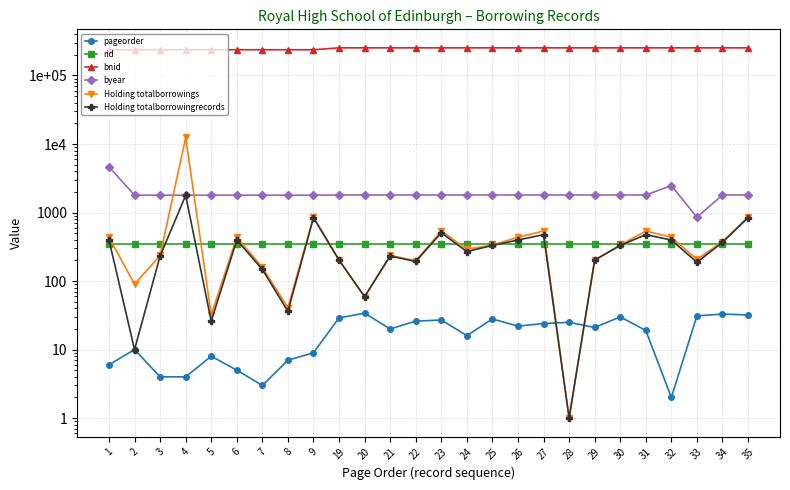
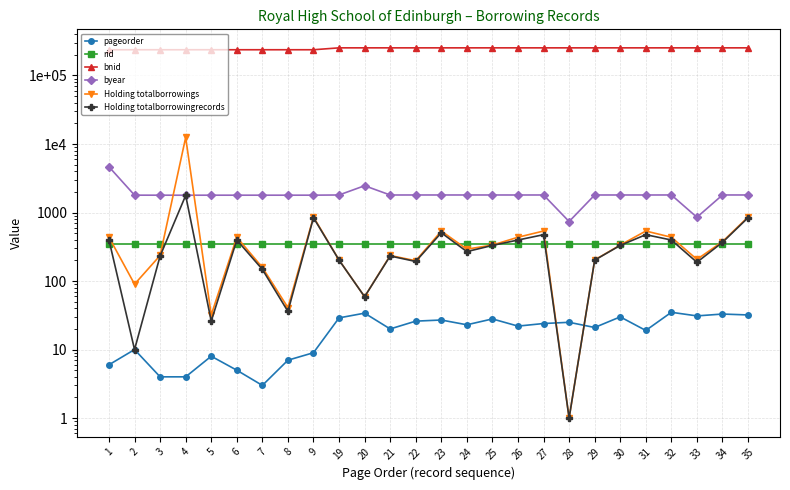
  {
    "pageorder": {
      "1": 6,
      "3": 4,
      "4": 4,
      "5": 8,
      "6": 5,
      "7": 3,
      "8": 7,
      "9": 9,
      "19": 29,
      "20": 30,
      "21": 20,
      "22": 26,
      "23": 27,
-     "24": 16,
+     "24": 23,
      "25": 28,
      "26": 22,
      "27": 24,
      "28": 25,
      "29": 21,
      "30": 30,
      "31": 19,
-     "32": 2,
+     "32": 40,
      "33": 30,
      "34": 30,
      "35": 30
    },
    "rid": {
      "1": 400,
      "2": 400,
      "3": 400,
      "4": 400,
      "5": 400,
      "6": 400,
      "7": 400,
      "8": 400,
      "9": 400,
      "19": 400,
      "20": 400,
      "21": 400,
      "22": 400,
      "23": 400,
      "24": 400,
      "26": 400,
      "27": 400,
      "28": 400,
      "29": 400,
      "31": 400,
      "32": 400,
      "33": 400,
      "35": 400
    },
    "bnid": {
      "6": 240000,
      "7": 240000,
      "8": 240000,
      "9": 240000,
      "19": 250000,
      "20": 250000,
      "21": 250000,
      "22": 250000,
      "23": 250000,
      "24": 250000,
      "25": 250000,
      "26": 250000,
      "27": 250000,
      "28": 250000,
      "29": 250000,
      "30": 250000,
      "31": 250000,
      "32": 250000,
      "33": 250000,
      "34": 250000,
      "35": 250000
    },
    "byear": {
      "1": 5000,
      "2": 1800,
      "3": 1800,
      "5": 1800,
      "6": 1800,
      "7": 1800,
      "8": 1800,
      "9": 1800,
      "19": 1800,
-     "20": 1800,
+     "20": 2500,
      "21": 1800,
      "22": 1800,
      "23": 1800,
      "24": 1800,
      "25": 1800,
      "26": 1800,
      "27": 1800,
-     "28": 1800,
+     "28": 700,
      "29": 1800,
      "30": 1800,
      "31": 1800,
-     "32": 2500,
+     "32": 1800,
      "33": 900,
      "34": 1800,
      "35": 1800
    },
    "Holding totalborrowings": {
      "1": 400,
      "2": 90,
      "4": 12000,
      "5": 30,
      "6": 400,
      "8": 40,
      "26": 400,
      "27": 500,
      "31": 500,
      "32": 400,
      "33": 210
    },
    "Holding totalborrowingrecords": {
      "1": 400,
      "5": 26,
      "6": 400,
      "8": 40,
      "26": 400,
      "27": 500,
      "31": 500,
      "32": 400,
      "33": 190
    }
  }
